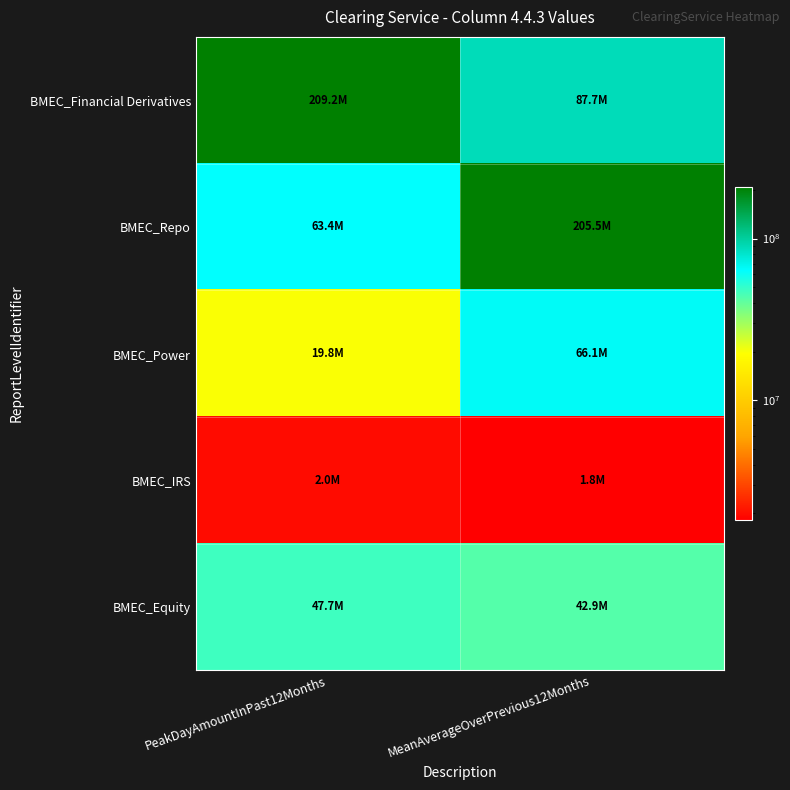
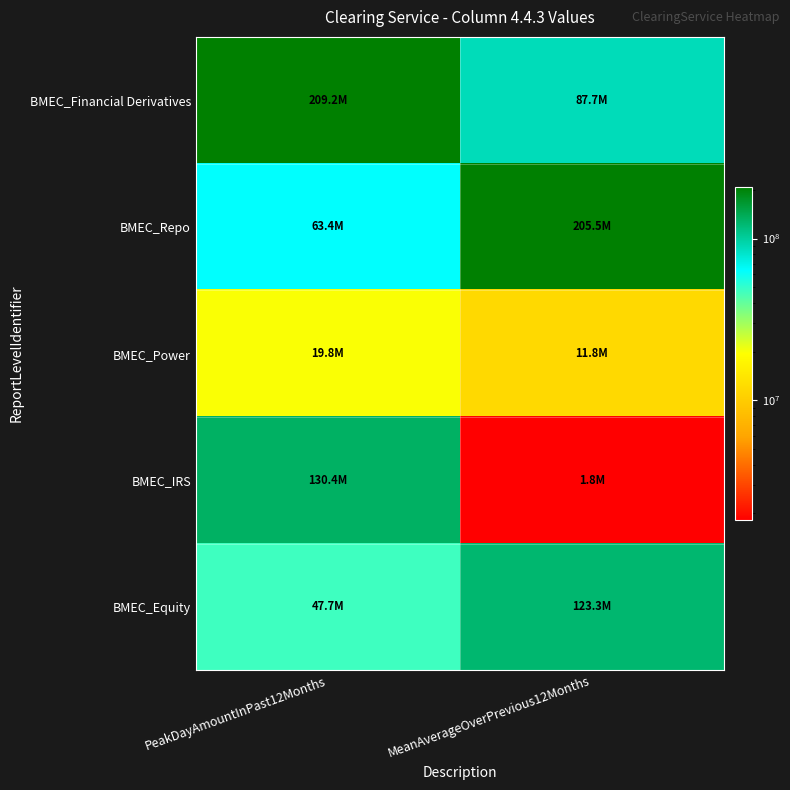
  {
    "BMEC_Financial Derivatives": {
      "PeakDayAmountInPast12Months": "209.2M",
      "MeanAverageOverPrevious12Months": "87.7M"
    },
    "BMEC_Repo": {
      "PeakDayAmountInPast12Months": "63.4M",
      "MeanAverageOverPrevious12Months": "205.5M"
    },
    "BMEC_Power": {
      "PeakDayAmountInPast12Months": "19.8M",
-     "MeanAverageOverPrevious12Months": "66.1M"
+     "MeanAverageOverPrevious12Months": "11.8M"
    },
    "BMEC_IRS": {
-     "PeakDayAmountInPast12Months": "2.0M",
+     "PeakDayAmountInPast12Months": "130.4M",
      "MeanAverageOverPrevious12Months": "1.8M"
    },
    "BMEC_Equity": {
      "PeakDayAmountInPast12Months": "47.7M",
-     "MeanAverageOverPrevious12Months": "42.9M"
+     "MeanAverageOverPrevious12Months": "123.3M"
    }
  }
